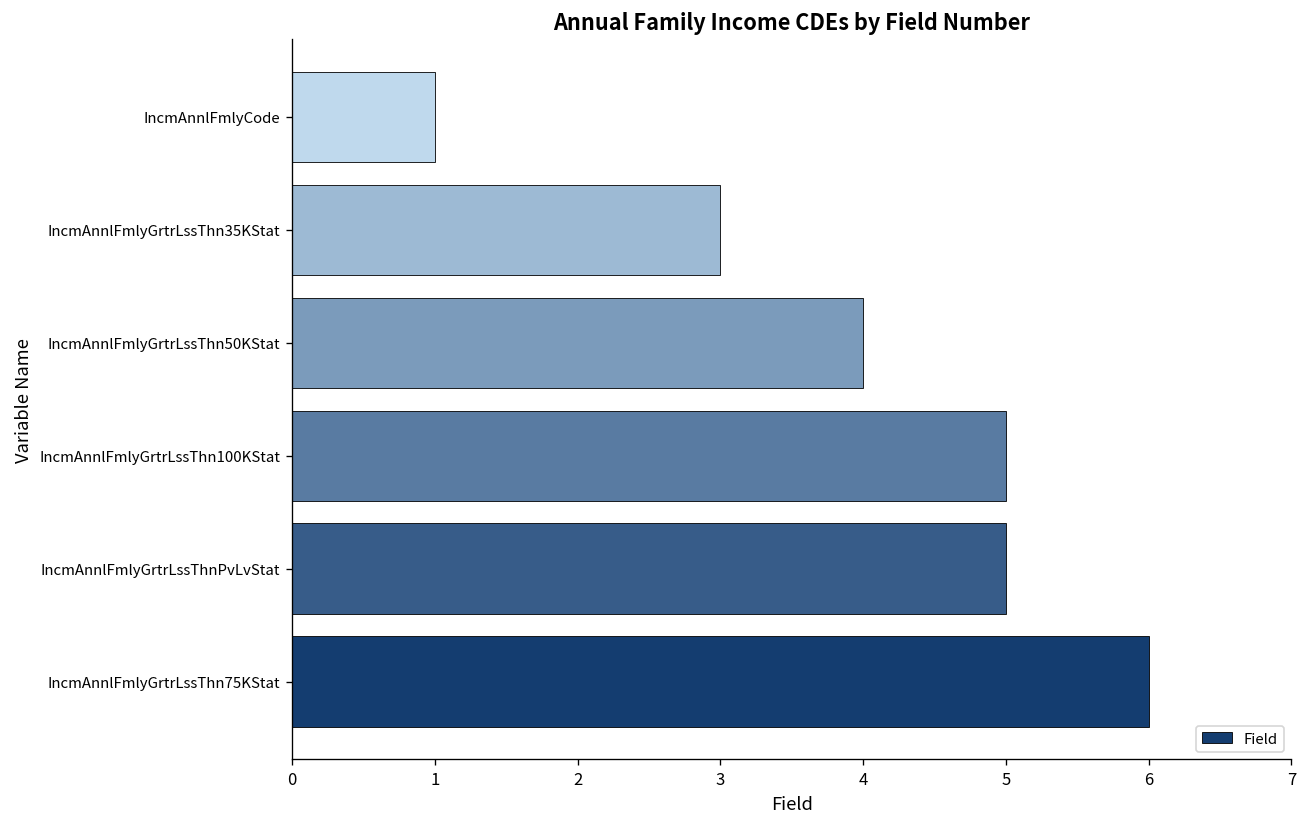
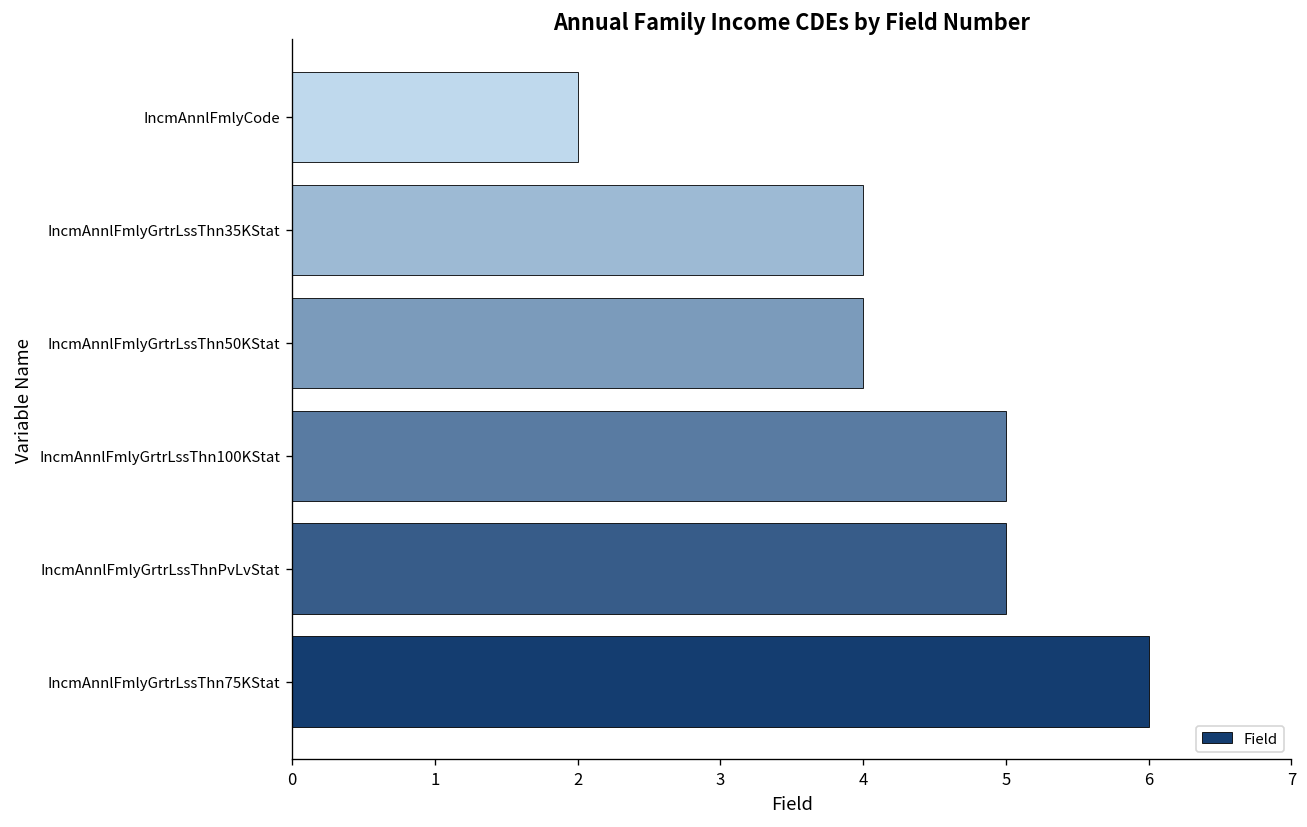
  {
-   "IncmAnnlFmlyCode": 1,
-   "IncmAnnlFmlyGrtrLssThn35KStat": 3,
+   "IncmAnnlFmlyCode": 2,
+   "IncmAnnlFmlyGrtrLssThn35KStat": 4,
    "IncmAnnlFmlyGrtrLssThn50KStat": 4,
    "IncmAnnlFmlyGrtrLssThn100KStat": 5,
    "IncmAnnlFmlyGrtrLssThnPvLvStat": 5,
    "IncmAnnlFmlyGrtrLssThn75KStat": 6
  }
